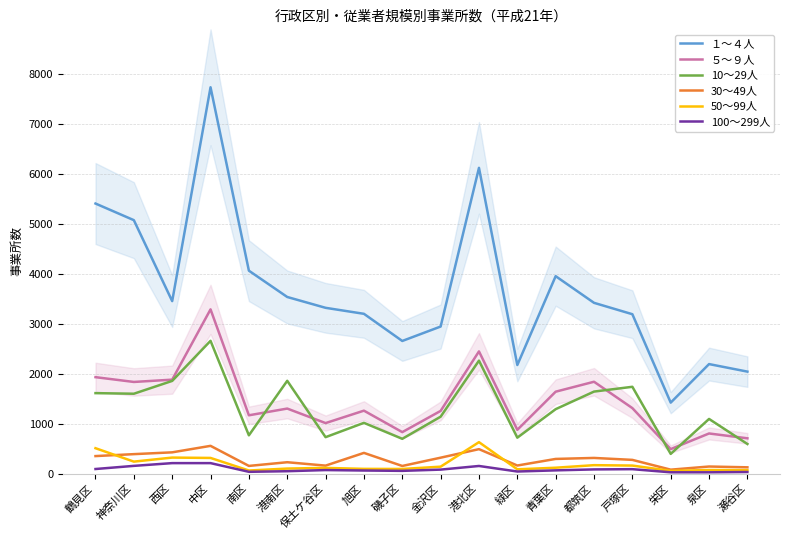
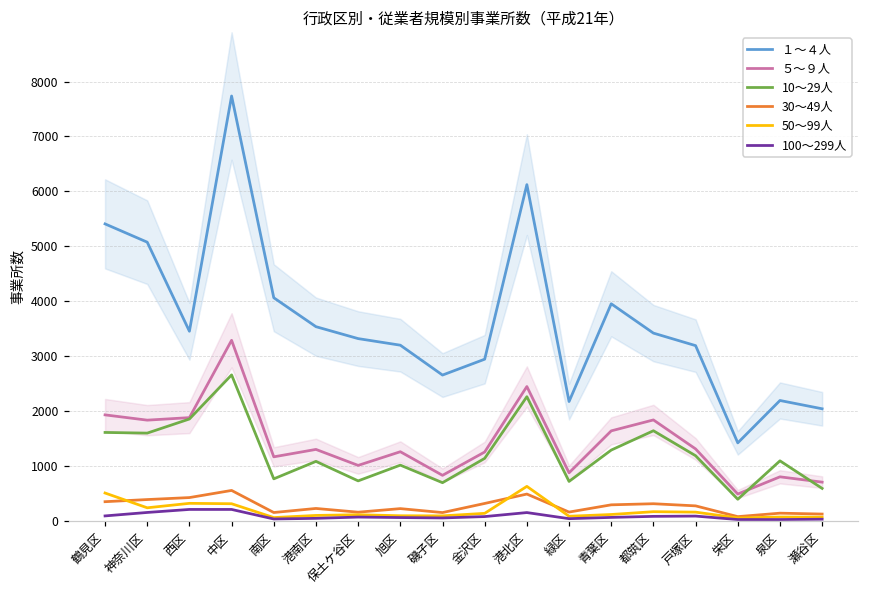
  {
    "10～29人": {
      "鶴見区": 1600,
      "神奈川区": 1600,
      "中区": 2700,
      "南区": 800,
-     "港南区": 1900,
+     "港南区": 1100,
      "保土ケ谷区": 700,
      "旭区": 1000,
      "磯子区": 700,
      "金沢区": 1100,
      "港北区": 2300,
      "緑区": 700,
      "青葉区": 1300,
      "都筑区": 1600,
-     "戸塚区": 1700,
+     "戸塚区": 1200,
      "栄区": 400,
      "泉区": 1100,
      "瀬谷区": 600
    },
    "30～49人": {
      "鶴見区": 300,
      "神奈川区": 400,
      "西区": 400,
      "中区": 600,
      "南区": 200,
      "港南区": 200,
-     "旭区": 400,
+     "旭区": 200,
      "磯子区": 200,
      "金沢区": 300,
      "港北区": 500,
      "緑区": 200,
      "青葉区": 300,
      "都筑区": 300,
      "戸塚区": 300,
      "泉区": 100,
      "瀬谷区": 100
    },
    "50～99人": {
      "鶴見区": 500,
      "神奈川区": 200,
      "西区": 300,
      "中区": 300,
      "港南区": 100,
      "金沢区": 100,
      "港北区": 600,
      "青葉区": 100,
      "都筑区": 200,
      "戸塚区": 200
    },
    "100～299人": {
      "鶴見区": 100,
      "神奈川区": 200,
      "西区": 200,
      "中区": 200,
      "港南区": 0,
      "金沢区": 100,
      "港北区": 200,
      "青葉区": 100,
      "都筑区": 100,
      "戸塚区": 100
    }
  }
